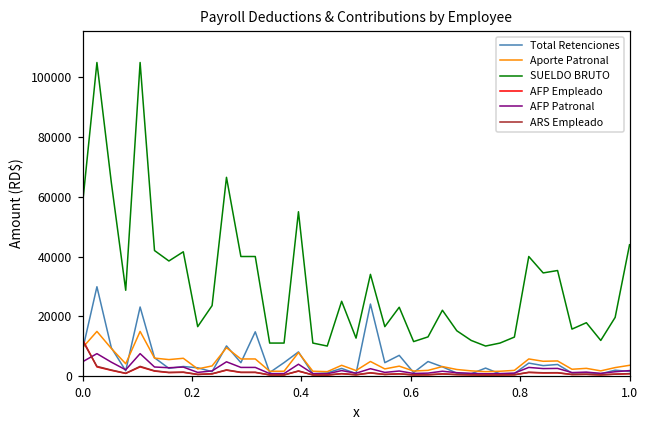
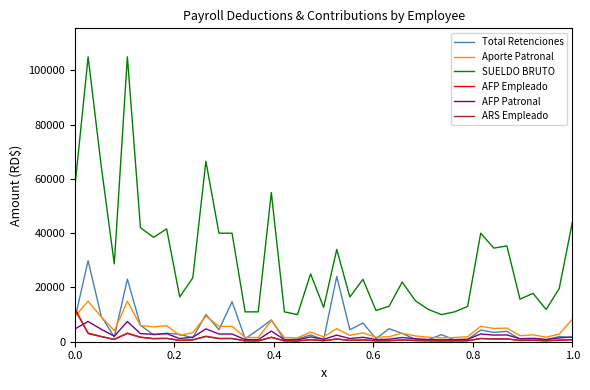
  {
    "Aporte Patronal": {
-     "1.0": 4000
+     "1.0": 8000
    },
    "SUELDO BRUTO": {
      "0.0": 58000,
      "1.0": 44000
    },
    "AFP Patronal": {
      "0.0": 5000
    }
  }
